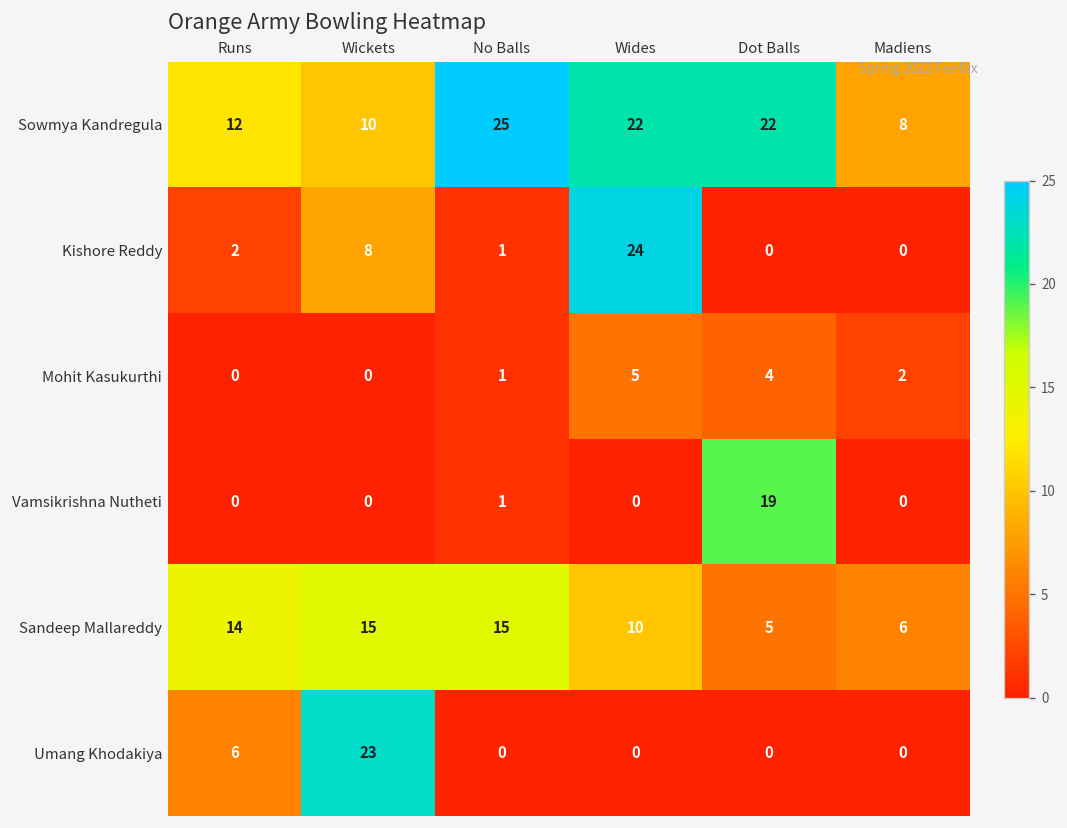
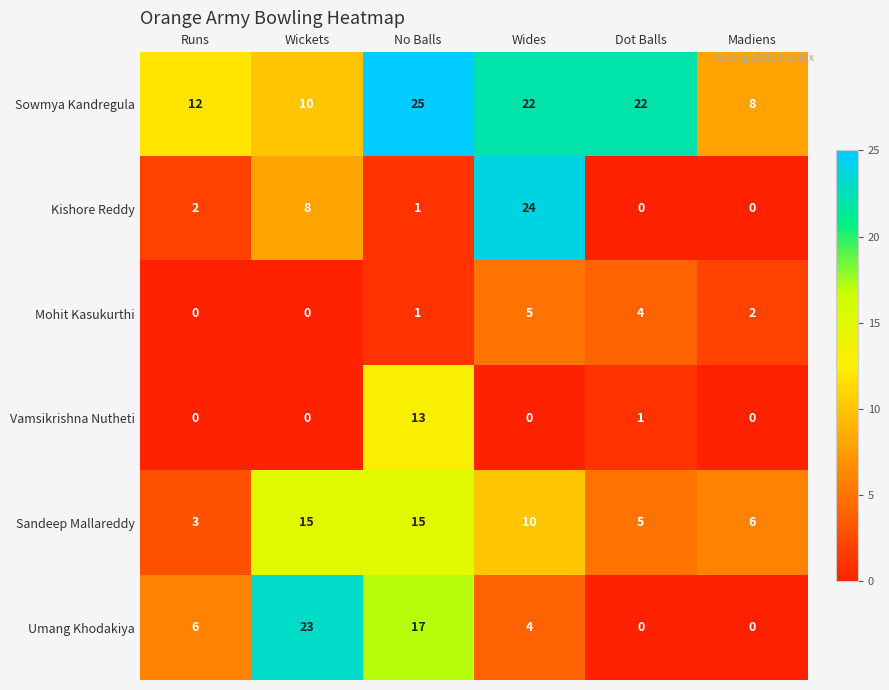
  {
    "Sowmya Kandregula": {
      "Runs": 12,
      "Wickets": 10,
      "No Balls": 25,
      "Wides": 22,
      "Dot Balls": 22
    },
    "Kishore Reddy": {
      "Runs": 2,
      "Wickets": 8,
      "No Balls": 1,
      "Wides": 24,
      "Dot Balls": 0,
      "Madiens": 0
    },
    "Mohit Kasukurthi": {
      "Runs": 0,
      "Wickets": 0,
      "No Balls": 1,
      "Wides": 5,
      "Dot Balls": 4,
      "Madiens": 2
    },
    "Vamsikrishna Nutheti": {
      "Runs": 0,
      "Wickets": 0,
-     "No Balls": 1,
+     "No Balls": 13,
      "Wides": 0,
-     "Dot Balls": 19,
+     "Dot Balls": 1,
      "Madiens": 0
    },
    "Sandeep Mallareddy": {
-     "Runs": 14,
+     "Runs": 3,
      "Wickets": 15,
      "No Balls": 15,
      "Wides": 10,
      "Dot Balls": 5,
      "Madiens": 6
    },
    "Umang Khodakiya": {
      "Runs": 6,
      "Wickets": 23,
-     "No Balls": 0,
-     "Wides": 0,
+     "No Balls": 17,
+     "Wides": 4,
      "Dot Balls": 0,
      "Madiens": 0
    }
  }
